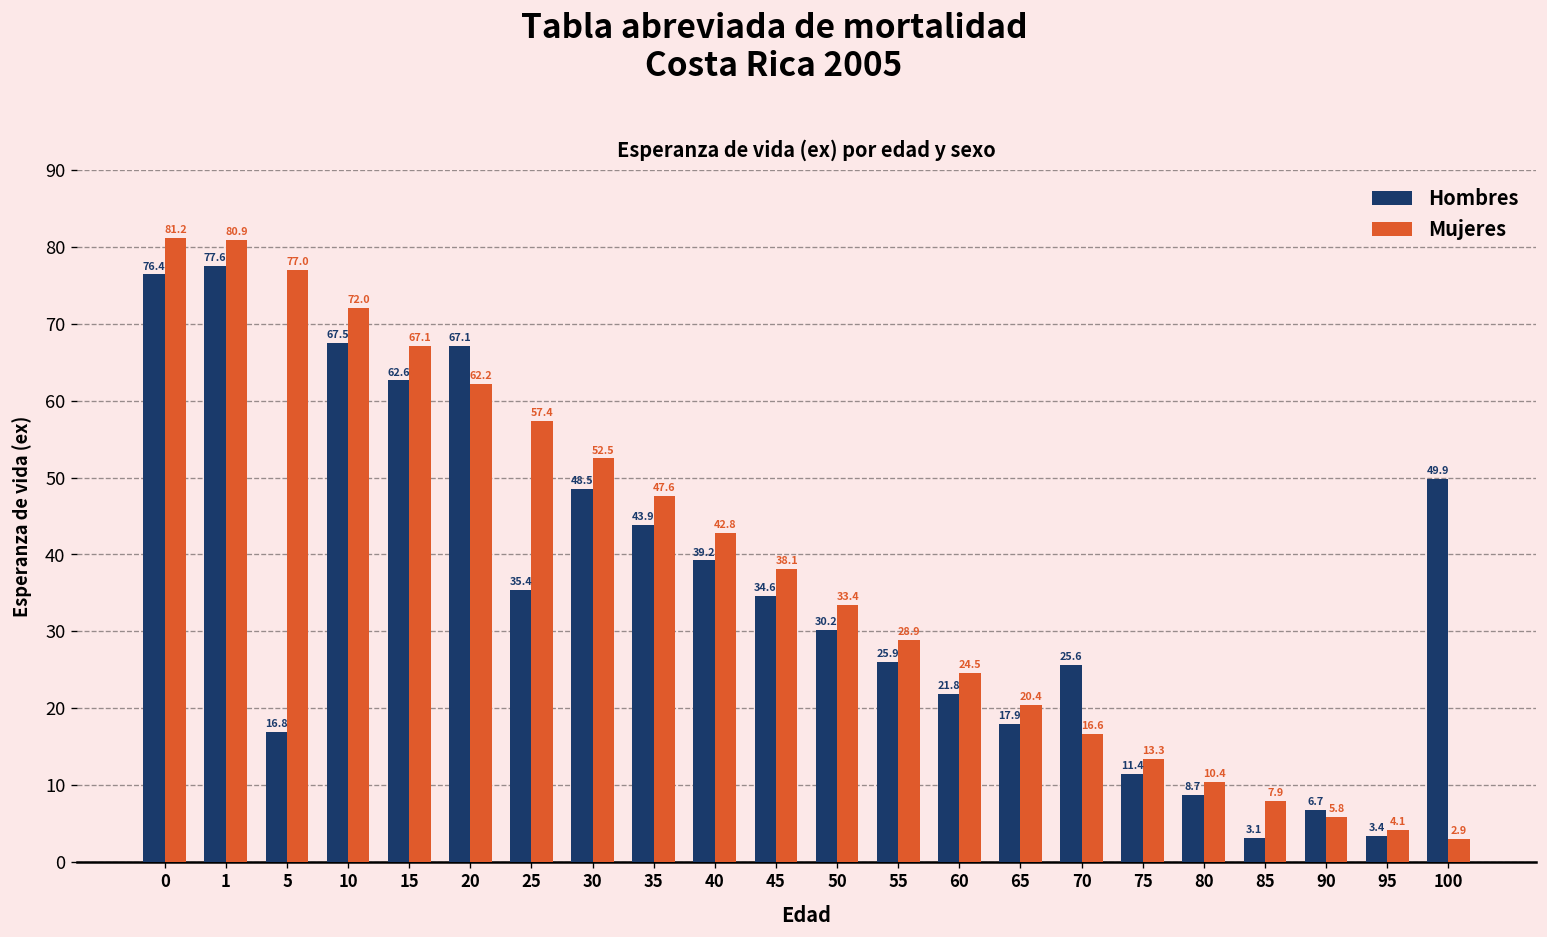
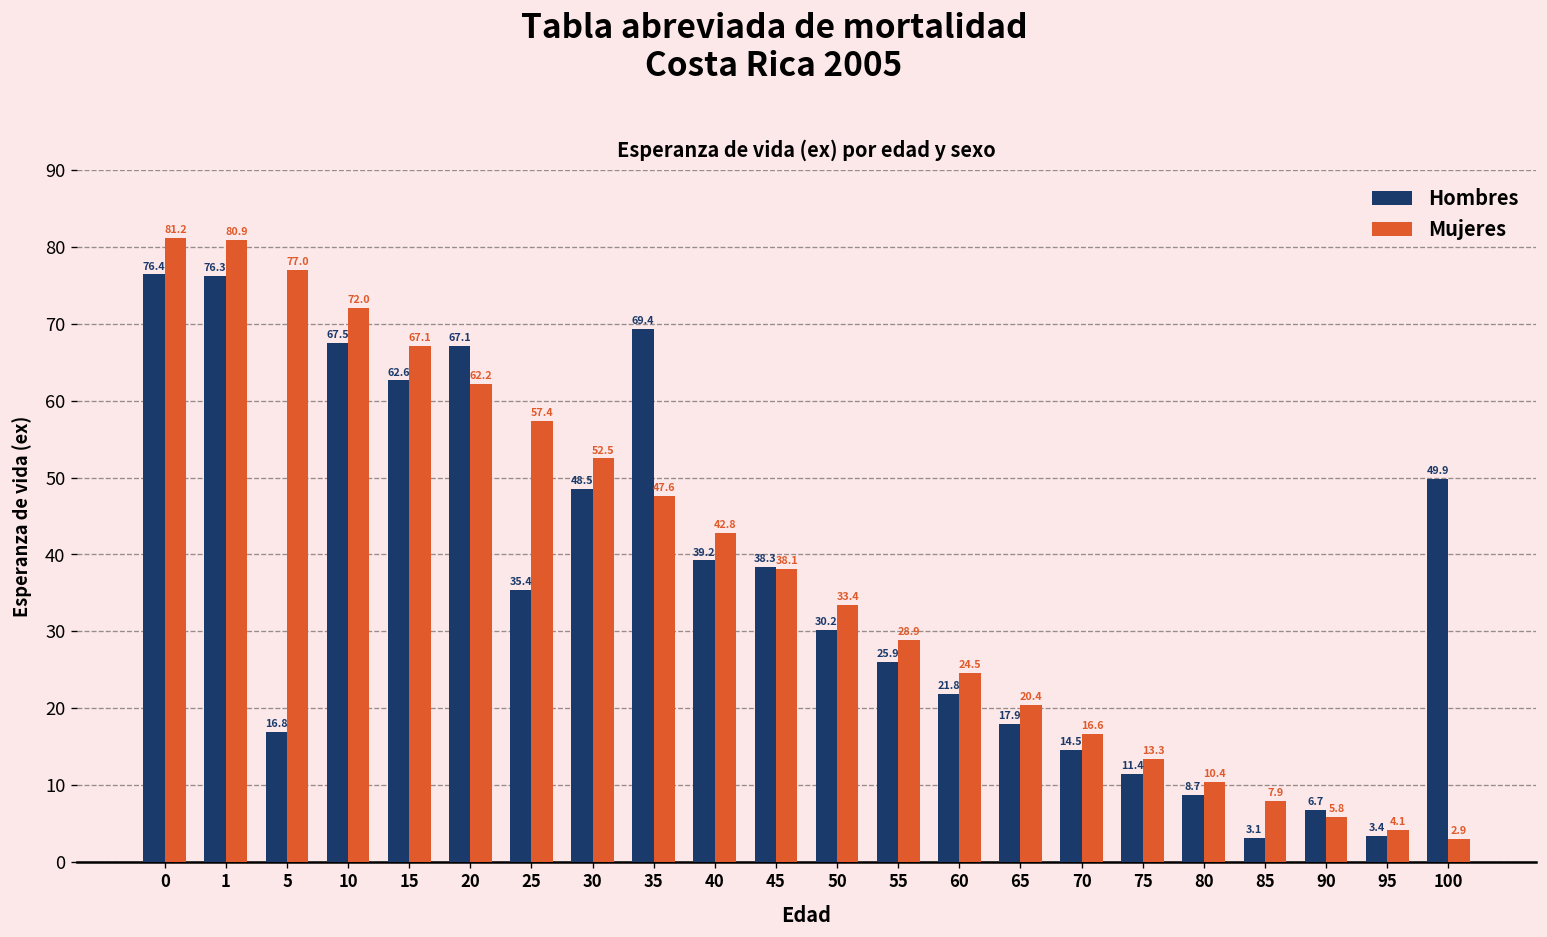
  {
    "Hombres": {
      "0": 76.4,
-     "1": 77.6,
+     "1": 76.3,
      "5": 16.8,
      "10": 67.5,
      "15": 62.6,
      "20": 67.1,
      "25": 35.4,
      "30": 48.5,
-     "35": 43.9,
+     "35": 69.4,
      "40": 39.2,
-     "45": 34.6,
+     "45": 38.3,
      "50": 30.2,
      "55": 25.9,
      "60": 21.8,
      "65": 17.9,
-     "70": 25.6,
+     "70": 14.5,
      "75": 11.4,
      "80": 8.7,
      "85": 3.1,
      "90": 6.7,
      "95": 3.4,
      "100": 49.9
    },
    "Mujeres": {
      "0": 81.2,
      "1": 80.9,
      "5": 77.0,
      "10": 72.0,
      "15": 67.1,
      "20": 62.2,
      "25": 57.4,
      "30": 52.5,
      "35": 47.6,
      "40": 42.8,
      "45": 38.1,
      "50": 33.4,
      "55": 28.9,
      "60": 24.5,
      "65": 20.4,
      "70": 16.6,
      "75": 13.3,
      "80": 10.4,
      "85": 7.9,
      "90": 5.8,
      "95": 4.1,
      "100": 2.9
    }
  }
